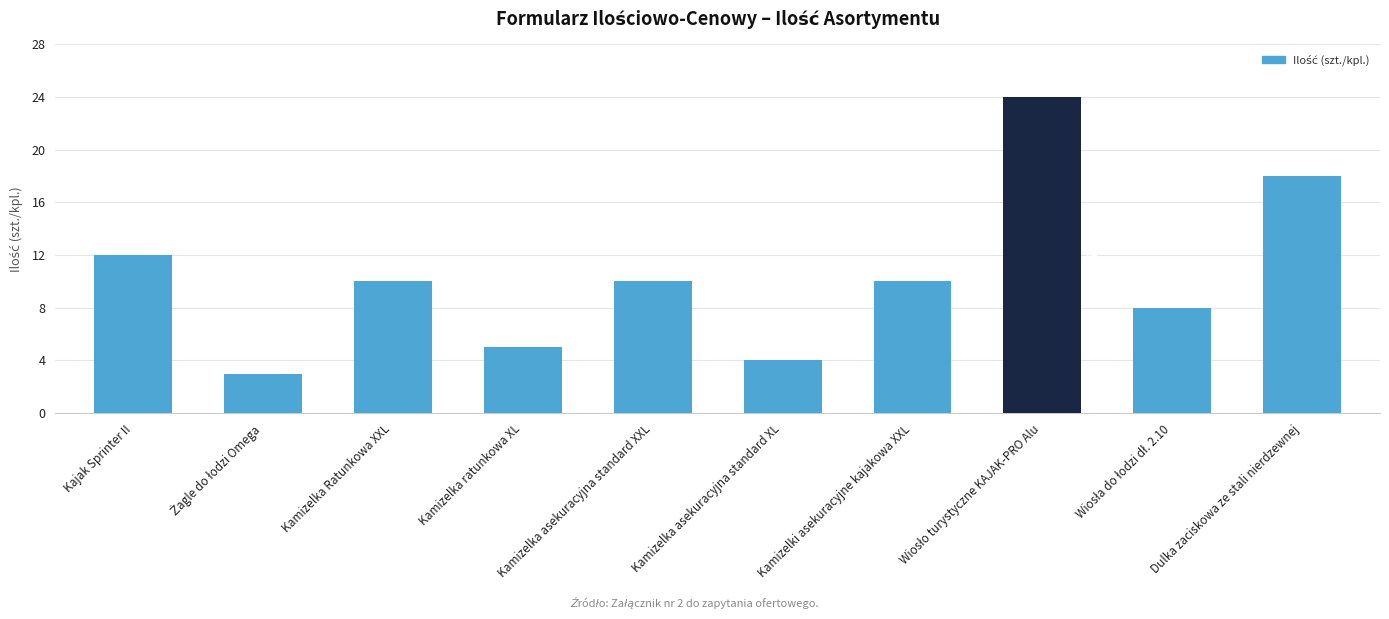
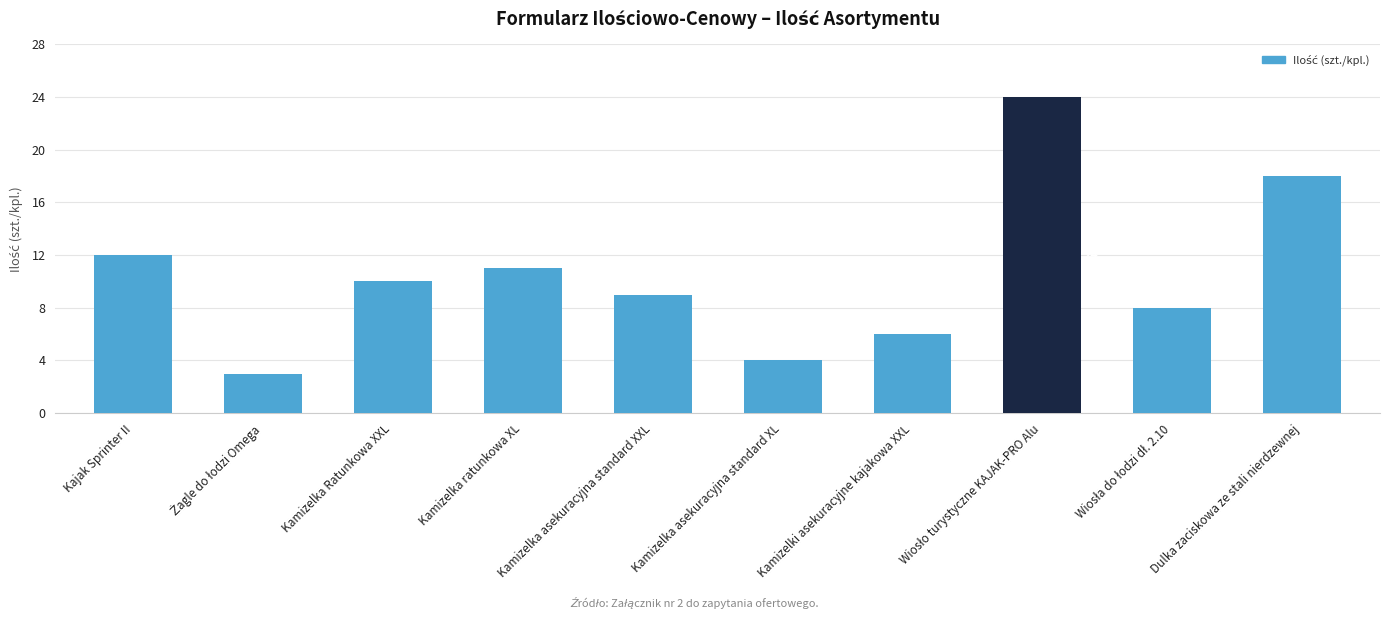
  {
    "Kajak Sprinter II": 12,
    "Żagle do łodzi Omega": 3,
    "Kamizelka Ratunkowa XXL": 10,
-   "Kamizelka ratunkowa XL": 5,
-   "Kamizelka asekuracyjna standard XXL": 10,
+   "Kamizelka ratunkowa XL": 11,
+   "Kamizelka asekuracyjna standard XXL": 9,
    "Kamizelka asekuracyjna standard XL": 4,
-   "Kamizelki asekuracyjne kajakowa XXL": 10,
+   "Kamizelki asekuracyjne kajakowa XXL": 6,
    "Wiosło turystyczne KAJAK-PRO Alu": 24,
    "Wiosła do łodzi dł. 2.10": 8,
    "Dulka zaciskowa ze stali nierdzewnej": 18
  }
